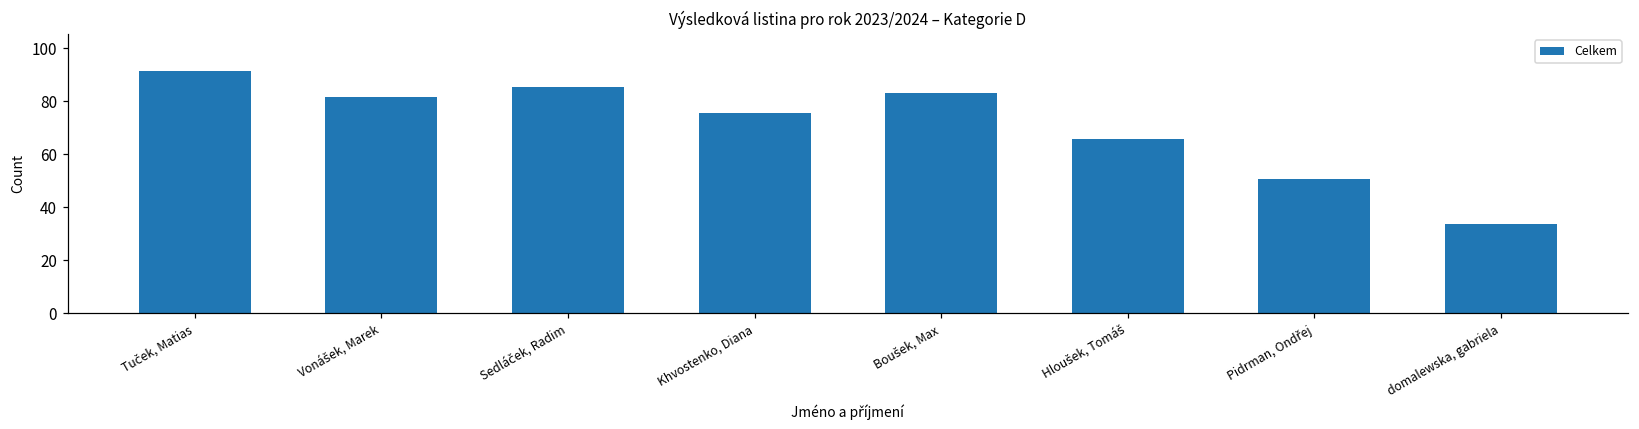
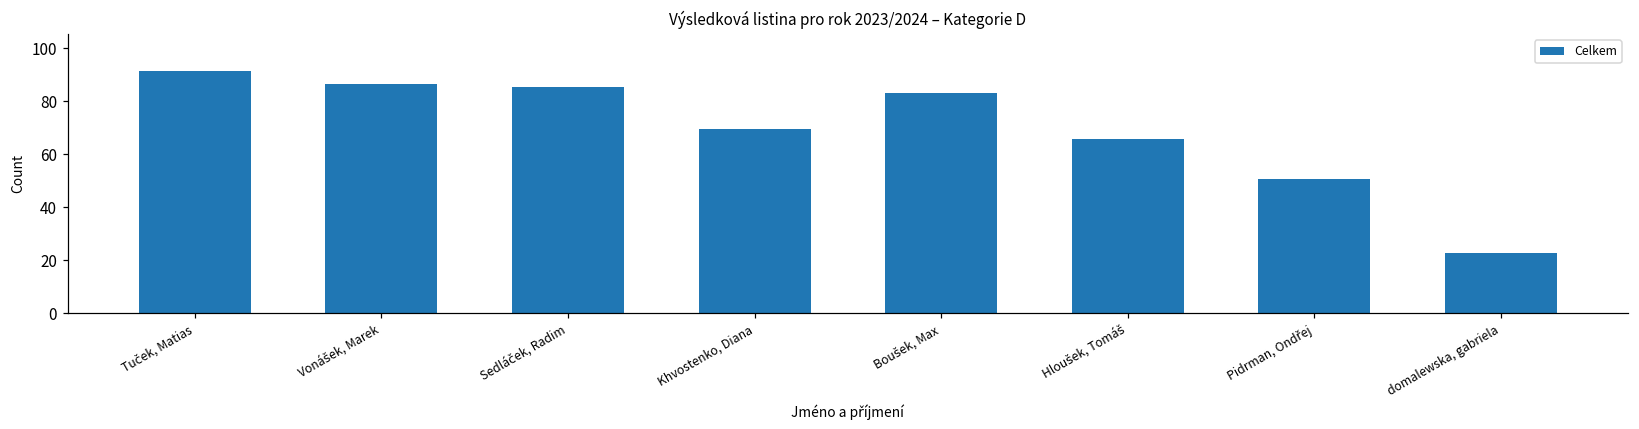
  {
    "Tuček, Matias": 92,
-   "Vonášek, Marek": 82,
+   "Vonášek, Marek": 87,
    "Sedláček, Radim": 86,
-   "Khvostenko, Diana": 76,
+   "Khvostenko, Diana": 70,
    "Boušek, Max": 83,
    "Hloušek, Tomáš": 66,
    "Pidrman, Ondřej": 51,
-   "domalewska, gabriela": 34
+   "domalewska, gabriela": 23
  }
